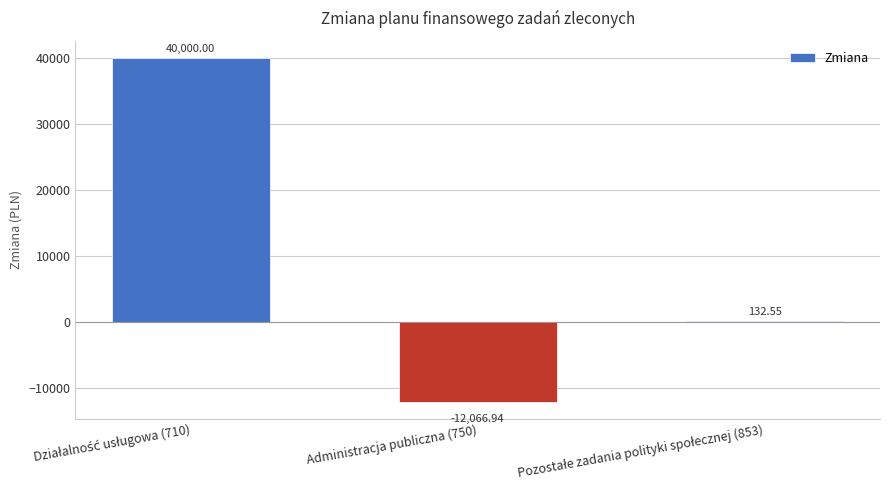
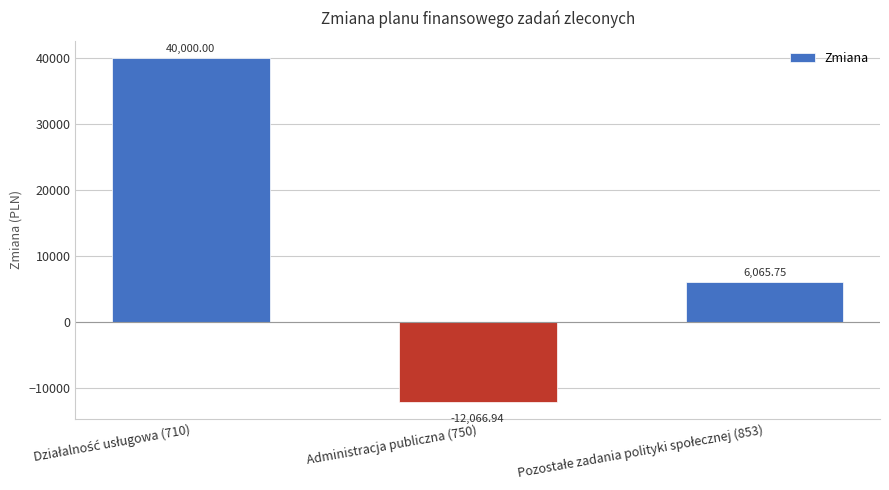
  {
    "Działalność usługowa (710)": "40,000.00",
    "Administracja publiczna (750)": "-12,066.94",
-   "Pozostałe zadania polityki społecznej (853)": "132.55"
+   "Pozostałe zadania polityki społecznej (853)": "6,065.75"
  }
